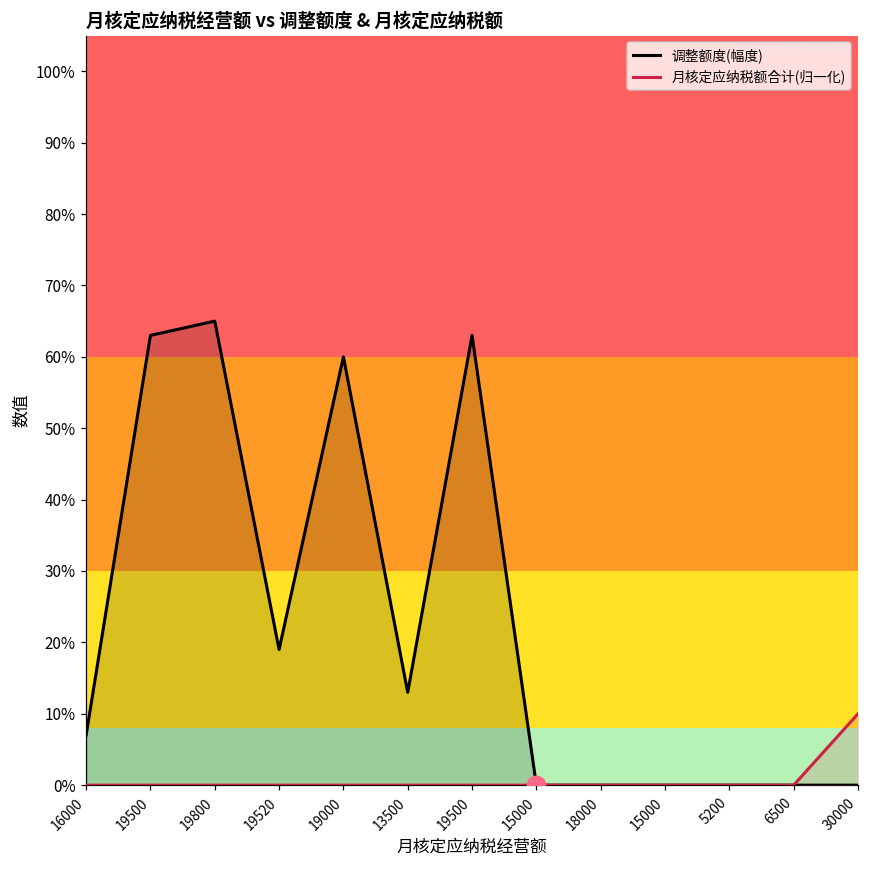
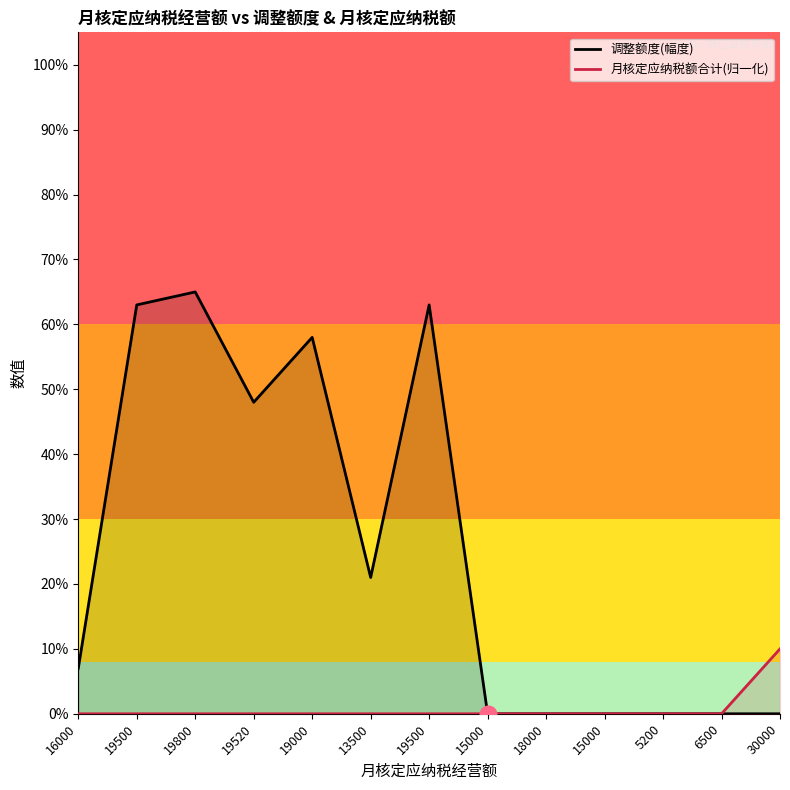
  {
    "调整额度(幅度)": {
      "16000": "7%",
      "19800": "65%",
-     "19520": "19%",
-     "19000": "60%",
-     "13500": "13%",
+     "19520": "48%",
+     "19000": "58%",
+     "13500": "21%",
      "30000": "0%"
    },
    "月核定应纳税额合计(归一化)": {
      "16000": "0%",
      "19800": "0%",
      "19520": "0%",
      "19000": "0%",
      "13500": "0%",
      "30000": "10%"
    }
  }
